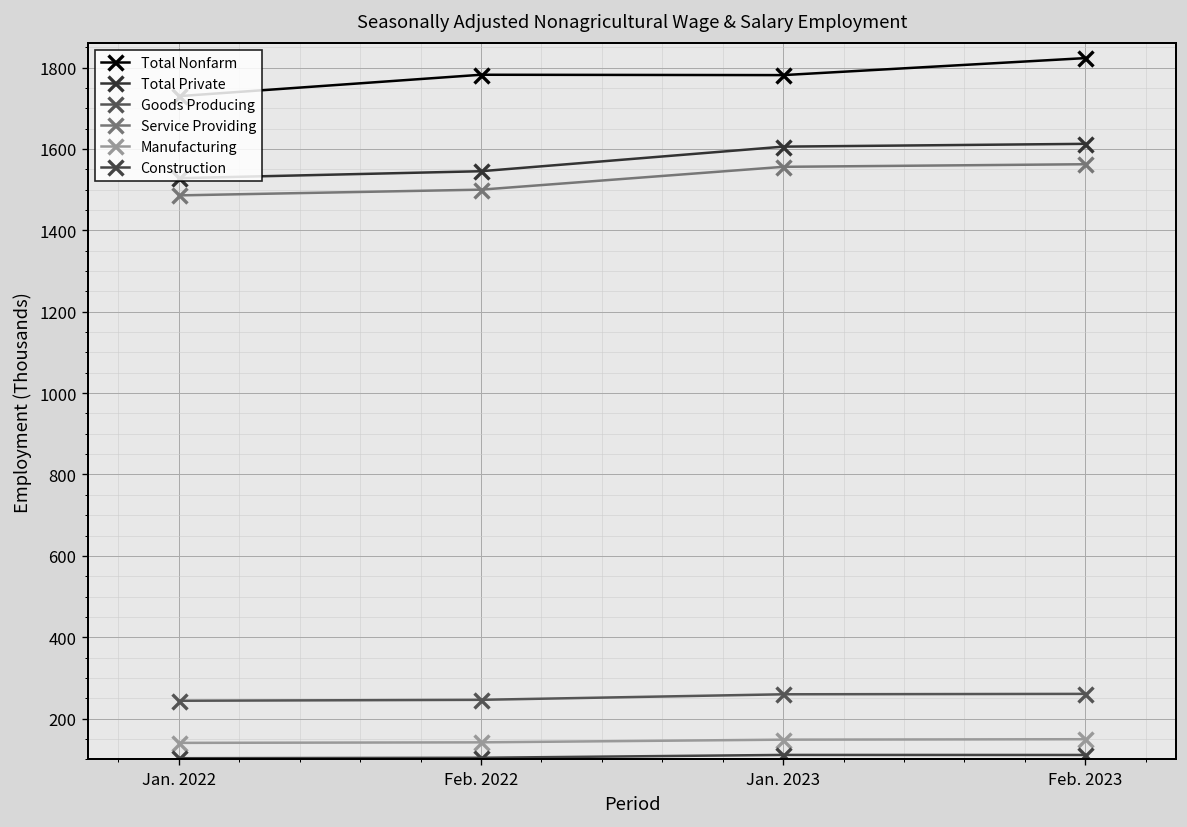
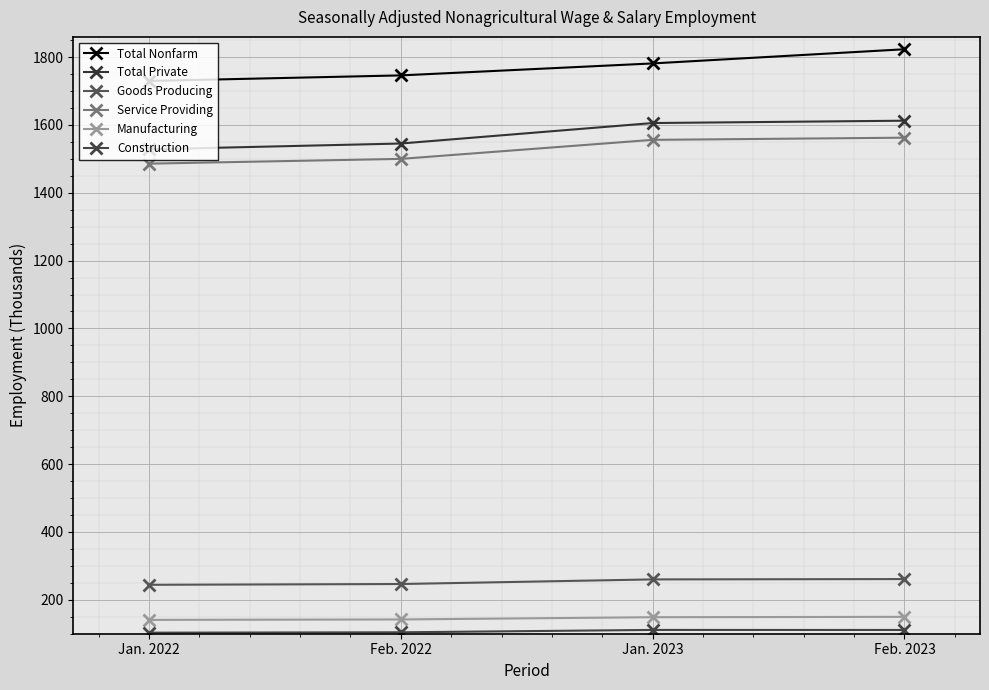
  {
    "Total Nonfarm": {
-     "Feb. 2022": 1780,
+     "Feb. 2022": 1750,
      "Jan. 2023": 1780,
      "Feb. 2023": 1820
    }
  }
